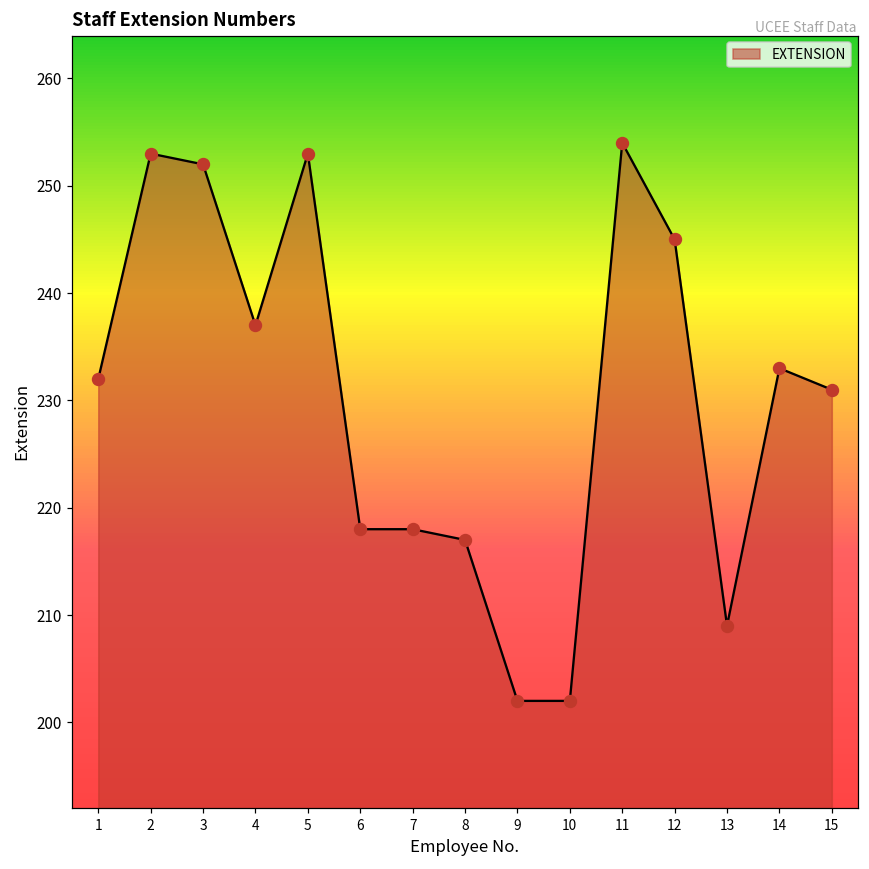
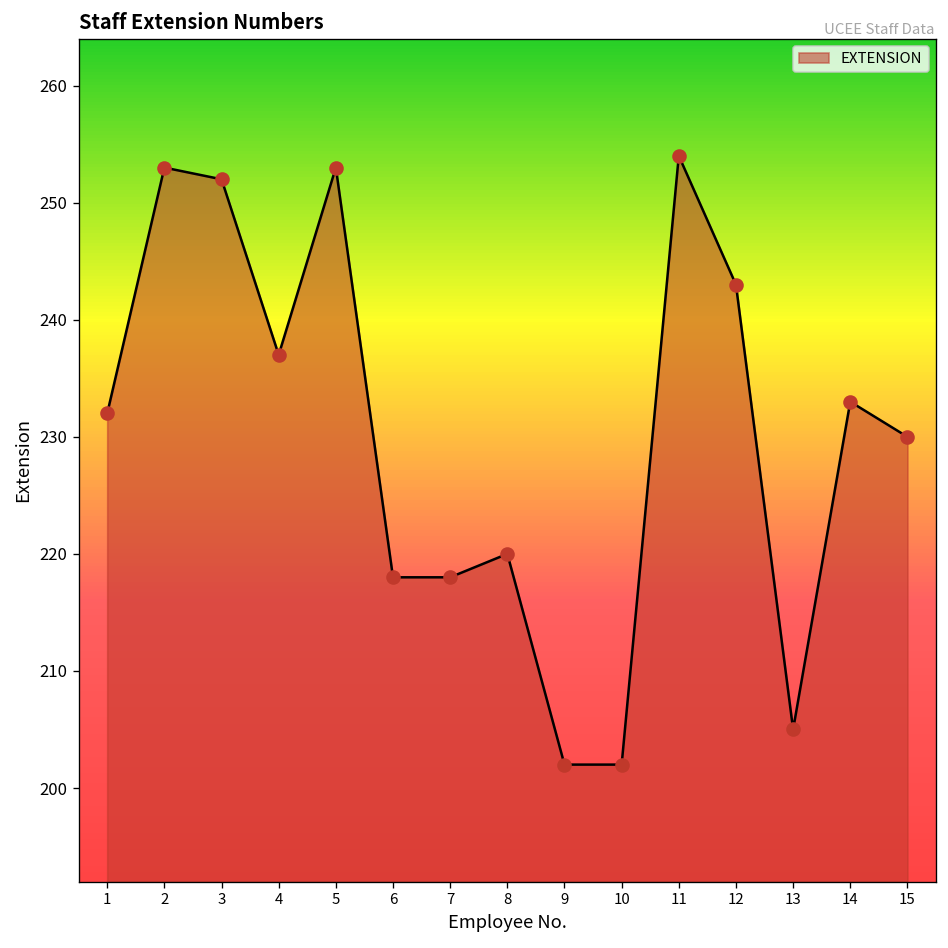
  {
    "1": 232,
    "2": 253,
    "3": 252,
    "4": 237,
    "5": 253,
    "6": 218,
    "7": 218,
-   "8": 217,
+   "8": 220,
    "9": 202,
    "10": 202,
    "11": 254,
-   "12": 245,
-   "13": 209,
+   "12": 243,
+   "13": 205,
    "14": 233,
-   "15": 231
+   "15": 230
  }
